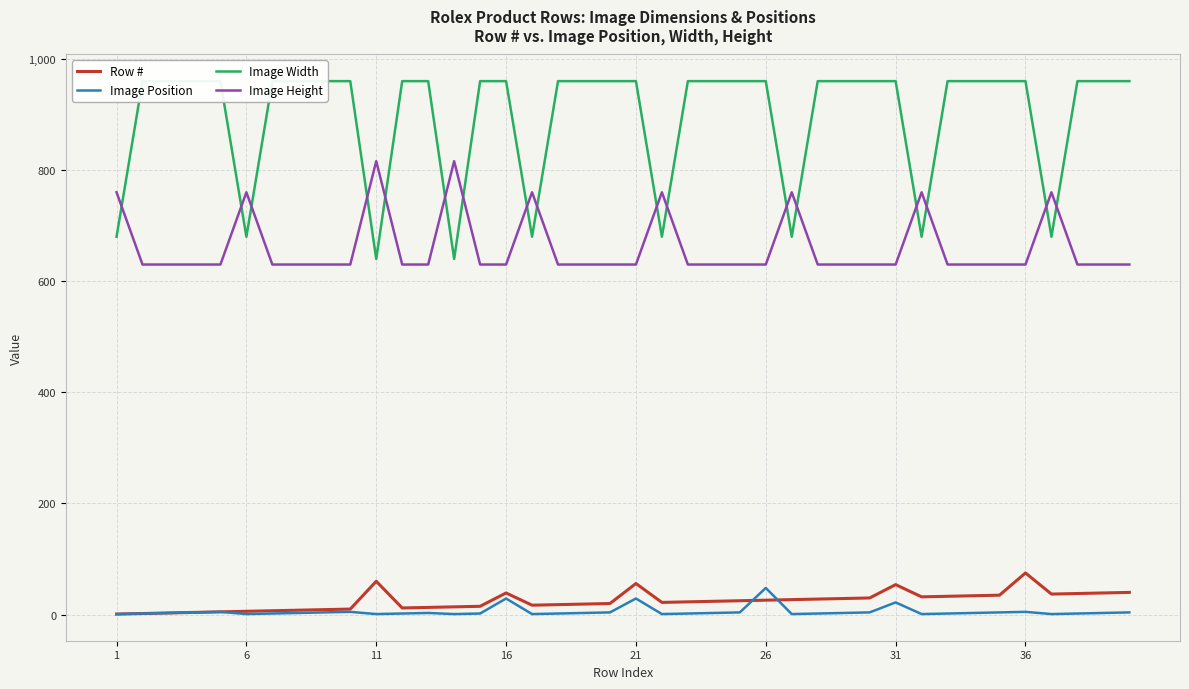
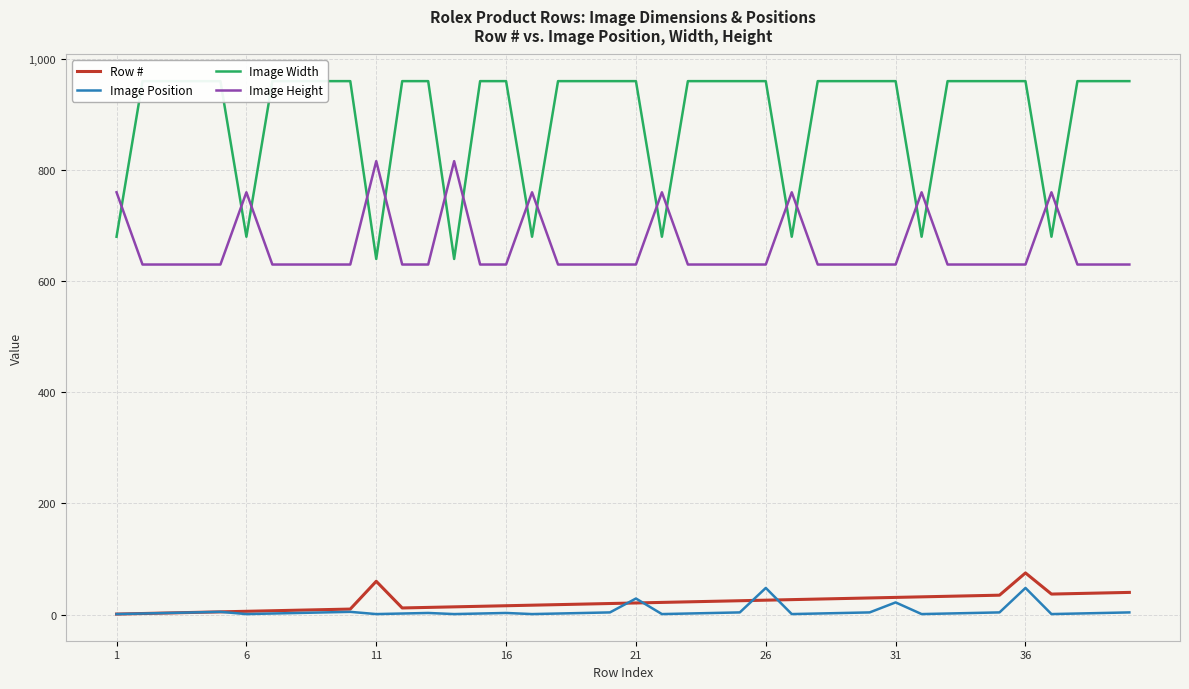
  {
    "Row #": {
      "6": 10,
      "11": 60,
-     "16": 40,
-     "21": 60,
+     "16": 20,
+     "21": 20,
      "26": 30,
-     "31": 50,
+     "31": 30,
      "36": 80
    },
    "Image Position": {
      "6": 0,
      "11": 0,
-     "16": 30,
+     "16": 0,
      "21": 30,
      "26": 50,
      "31": 20,
-     "36": 10
+     "36": 50
    },
    "Image Width": {
      "1": 680,
      "6": 680,
      "11": 640,
      "16": 960,
      "21": 960,
      "26": 960,
      "31": 960,
      "36": 960
    },
    "Image Height": {
      "1": 760,
      "6": 760,
      "11": 820,
      "16": 630,
      "21": 630,
      "26": 630,
      "31": 630,
      "36": 630
    }
  }
